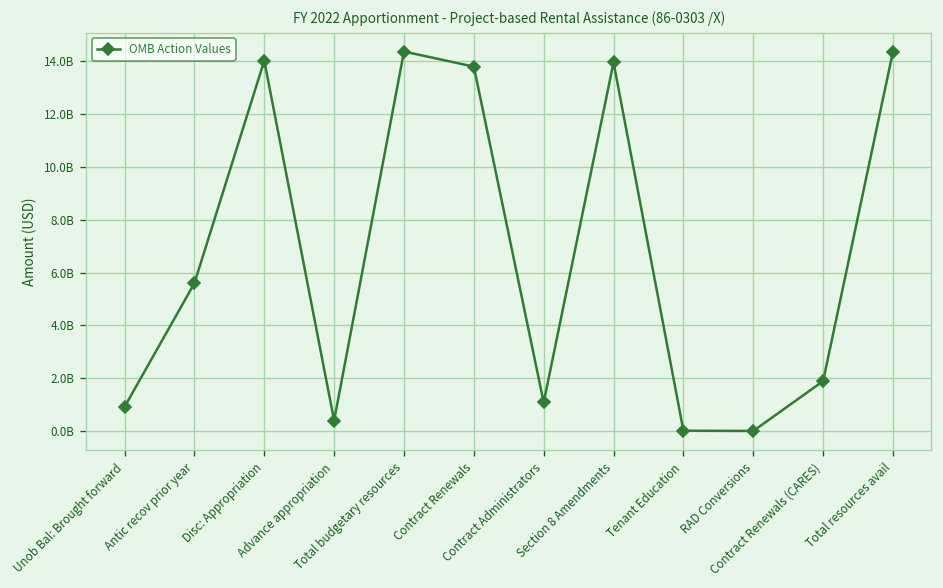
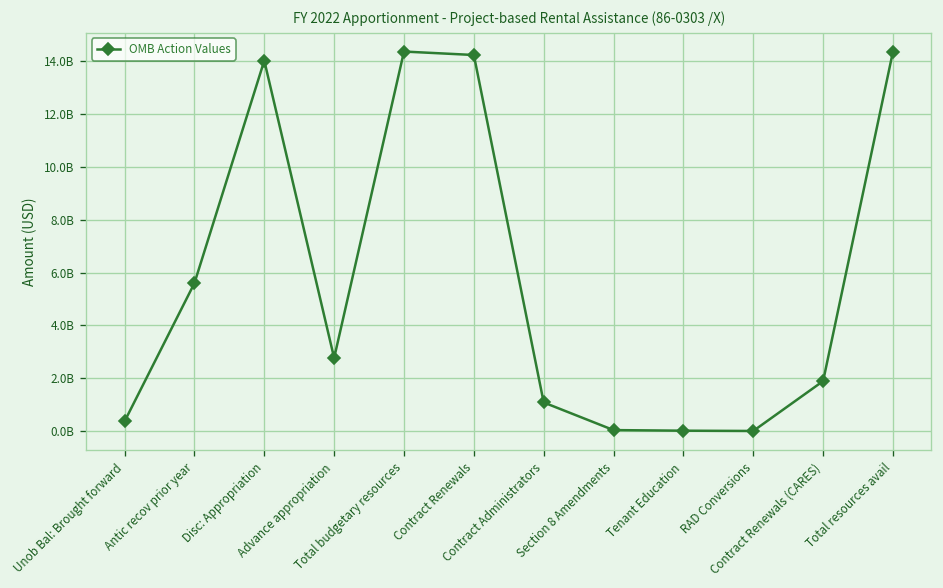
  {
-   "Unob Bal: Brought forward": 900000000,
+   "Unob Bal: Brought forward": 400000000,
    "Antic recov prior year": 5600000000,
    "Disc: Appropriation": 14000000000,
-   "Advance appropriation": 400000000,
+   "Advance appropriation": 2800000000,
    "Total budgetary resources": 14400000000,
-   "Contract Renewals": 13800000000,
+   "Contract Renewals": 14200000000,
    "Contract Administrators": 1100000000,
-   "Section 8 Amendments": 14000000000,
+   "Section 8 Amendments": 0,
    "Tenant Education": 0,
    "RAD Conversions": 0,
    "Contract Renewals (CARES)": 1900000000,
    "Total resources avail": 14400000000
  }
